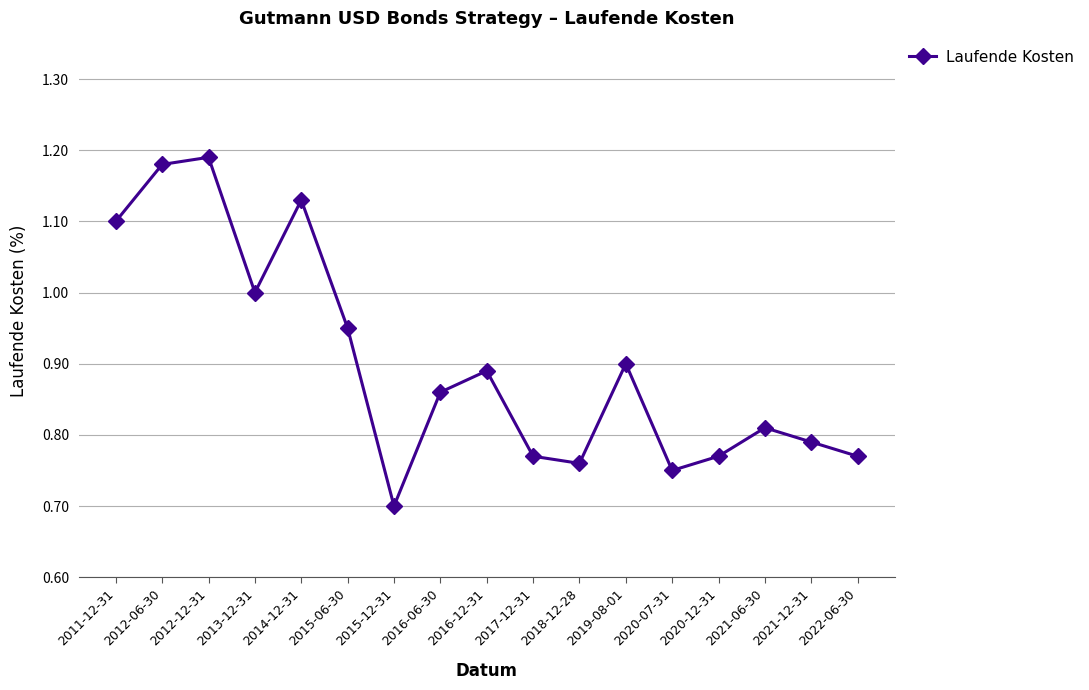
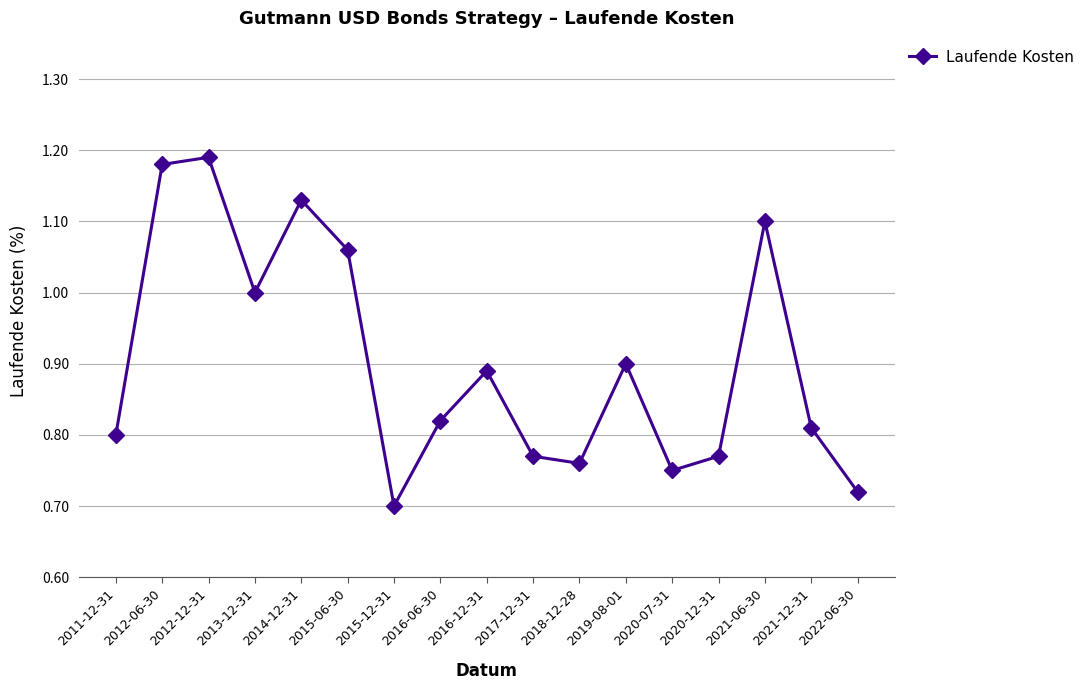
  {
-   "2011-12-31": 1.1,
+   "2011-12-31": 0.8,
    "2012-06-30": 1.18,
    "2012-12-31": 1.19,
    "2013-12-31": 1.00,
    "2014-12-31": 1.13,
-   "2015-06-30": 0.95,
+   "2015-06-30": 1.06,
    "2015-12-31": 0.70,
-   "2016-06-30": 0.86,
+   "2016-06-30": 0.82,
    "2016-12-31": 0.89,
    "2017-12-31": 0.77,
    "2018-12-28": 0.76,
    "2019-08-01": 0.90,
    "2020-07-31": 0.75,
    "2020-12-31": 0.77,
-   "2021-06-30": 0.81,
-   "2021-12-31": 0.79,
-   "2022-06-30": 0.77
+   "2021-06-30": 1.10,
+   "2021-12-31": 0.81,
+   "2022-06-30": 0.72
  }
